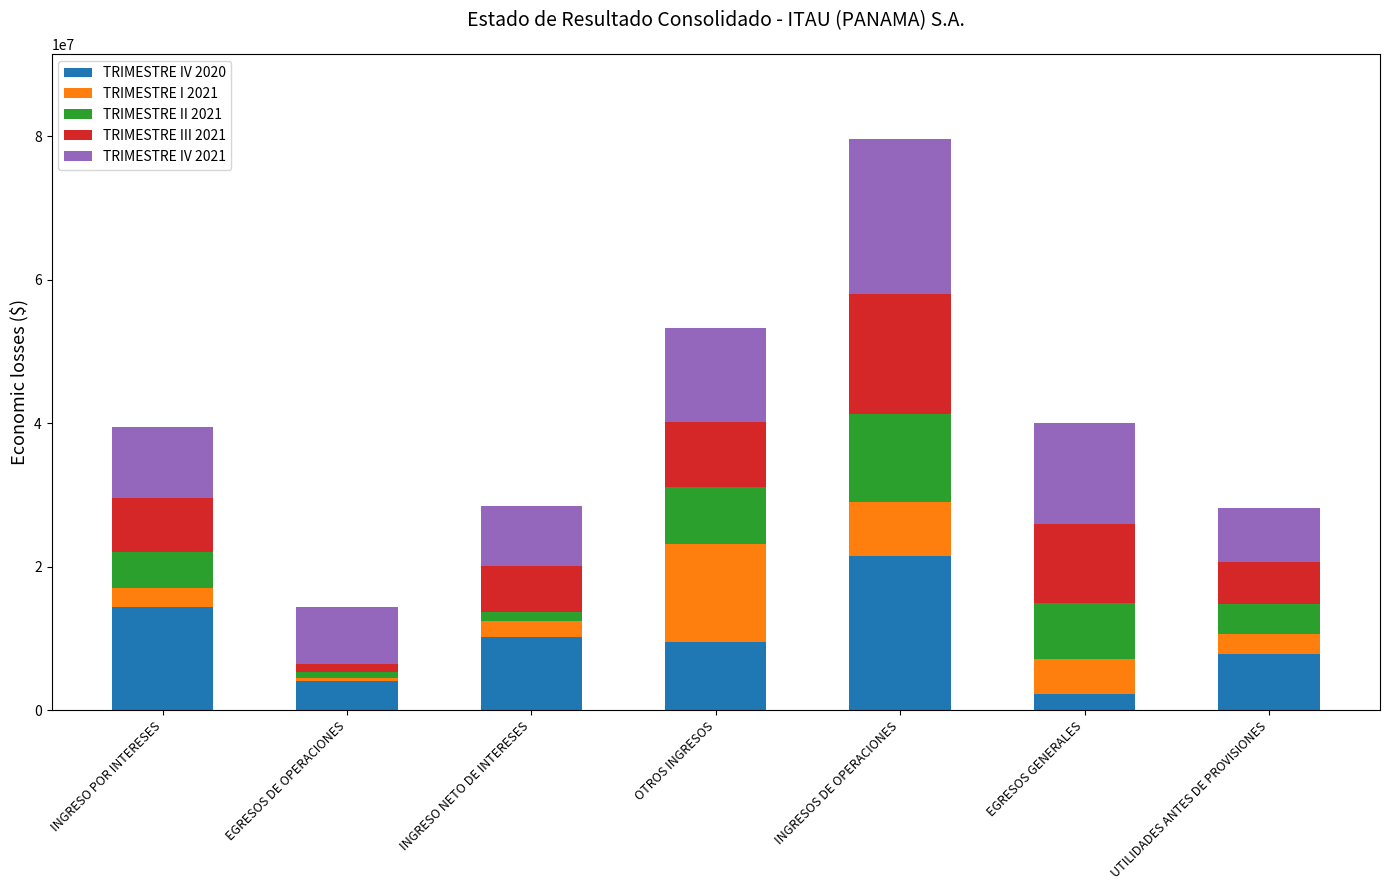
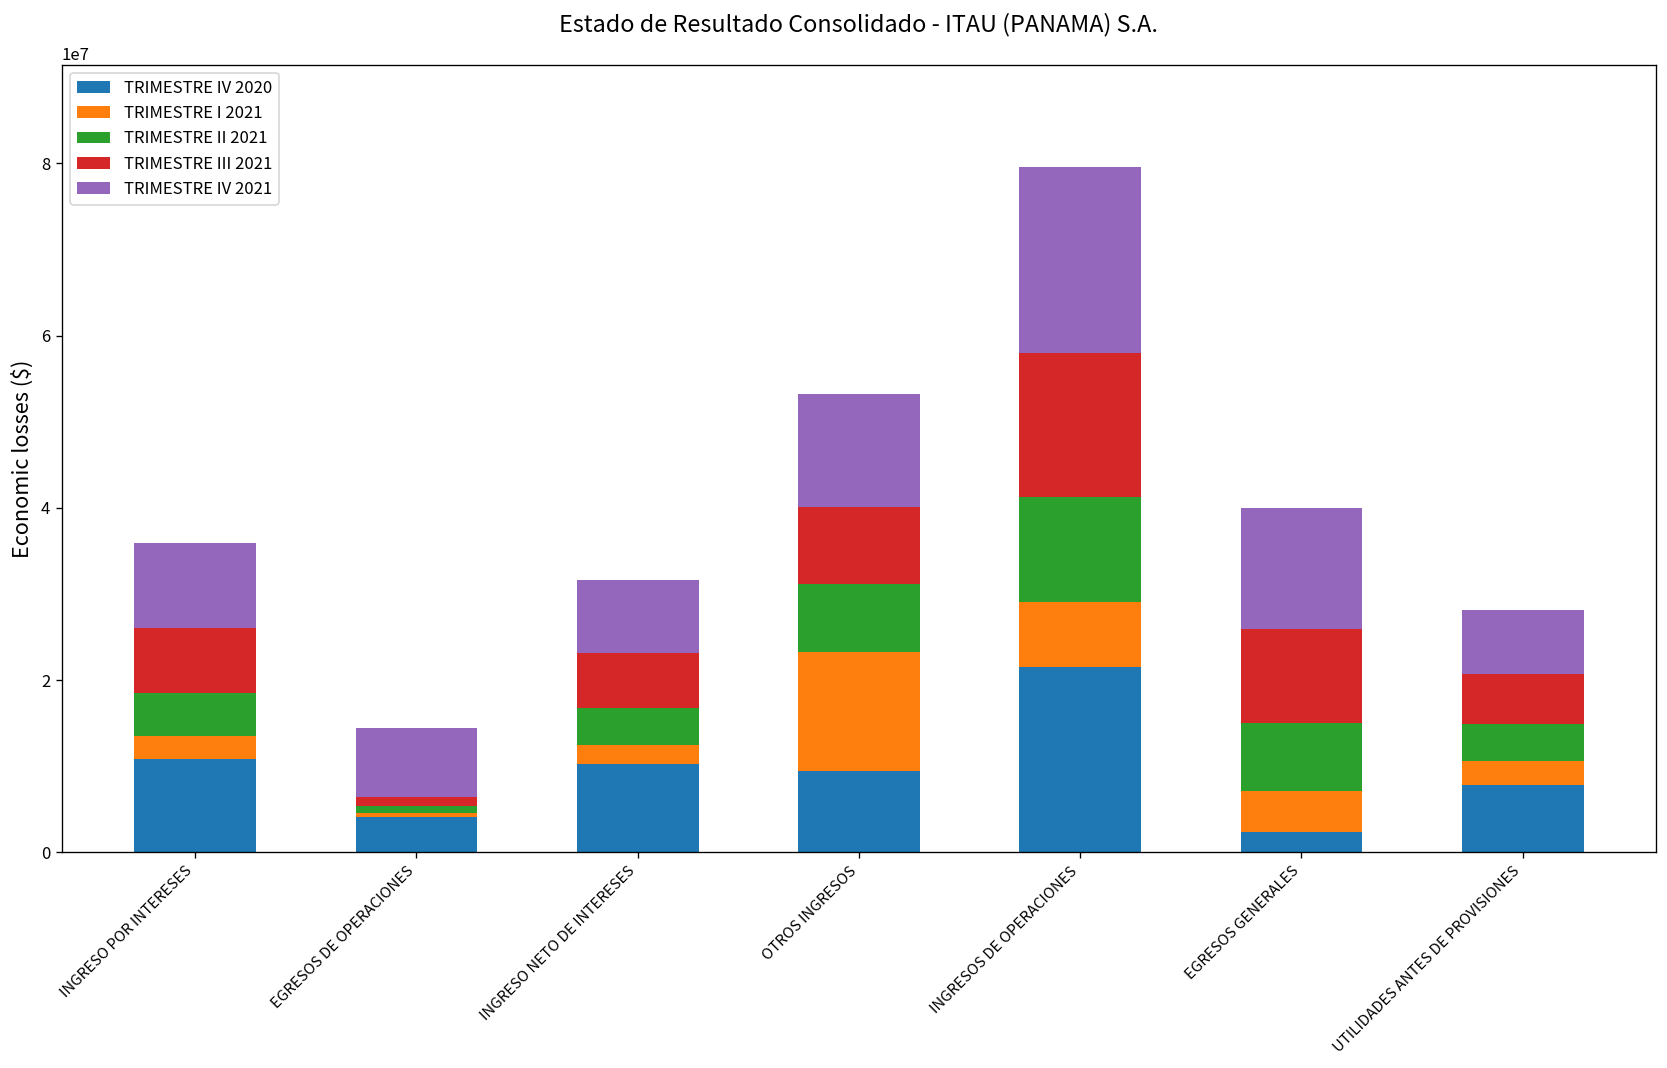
  {
    "TRIMESTRE IV 2020": {
-     "INGRESO POR INTERESES": 14000000,
+     "INGRESO POR INTERESES": 11000000,
      "EGRESOS DE OPERACIONES": 4000000,
      "INGRESO NETO DE INTERESES": 10000000,
      "OTROS INGRESOS": 9000000,
      "INGRESOS DE OPERACIONES": 22000000,
      "EGRESOS GENERALES": 2000000,
      "UTILIDADES ANTES DE PROVISIONES": 8000000
    },
    "TRIMESTRE I 2021": {
      "INGRESO POR INTERESES": 3000000,
      "EGRESOS DE OPERACIONES": 0,
      "INGRESO NETO DE INTERESES": 2000000,
      "OTROS INGRESOS": 14000000,
      "INGRESOS DE OPERACIONES": 8000000,
      "EGRESOS GENERALES": 5000000,
      "UTILIDADES ANTES DE PROVISIONES": 3000000
    },
    "TRIMESTRE II 2021": {
      "INGRESO POR INTERESES": 5000000,
      "EGRESOS DE OPERACIONES": 1000000,
-     "INGRESO NETO DE INTERESES": 1000000,
+     "INGRESO NETO DE INTERESES": 4000000,
      "OTROS INGRESOS": 8000000,
      "INGRESOS DE OPERACIONES": 12000000,
      "EGRESOS GENERALES": 8000000,
      "UTILIDADES ANTES DE PROVISIONES": 4000000
    },
    "TRIMESTRE III 2021": {
      "INGRESO POR INTERESES": 7000000,
      "EGRESOS DE OPERACIONES": 1000000,
      "INGRESO NETO DE INTERESES": 6000000,
      "OTROS INGRESOS": 9000000,
      "INGRESOS DE OPERACIONES": 17000000,
      "EGRESOS GENERALES": 11000000,
      "UTILIDADES ANTES DE PROVISIONES": 6000000
    },
    "TRIMESTRE IV 2021": {
      "INGRESO POR INTERESES": 10000000,
      "EGRESOS DE OPERACIONES": 8000000,
      "INGRESO NETO DE INTERESES": 8000000,
      "OTROS INGRESOS": 13000000,
      "INGRESOS DE OPERACIONES": 22000000,
      "EGRESOS GENERALES": 14000000,
      "UTILIDADES ANTES DE PROVISIONES": 7000000
    }
  }
